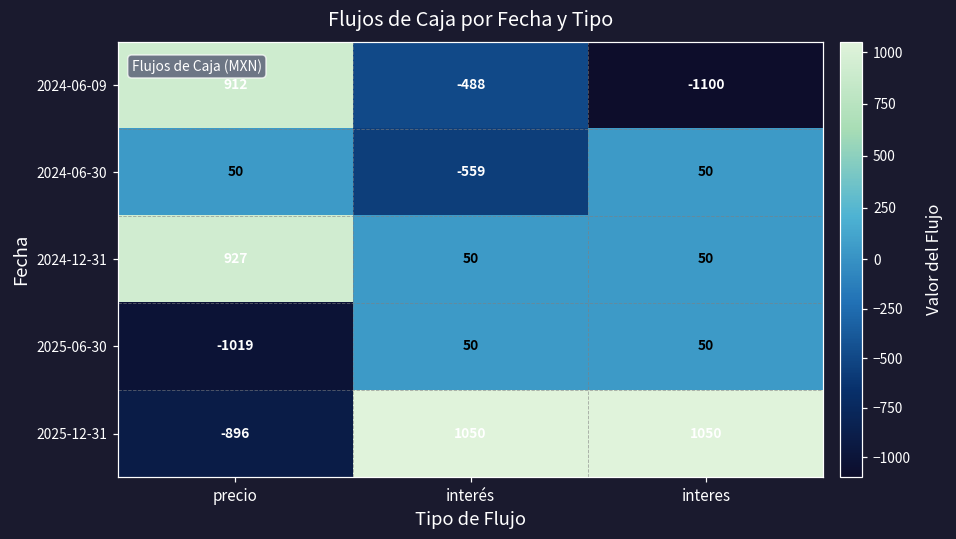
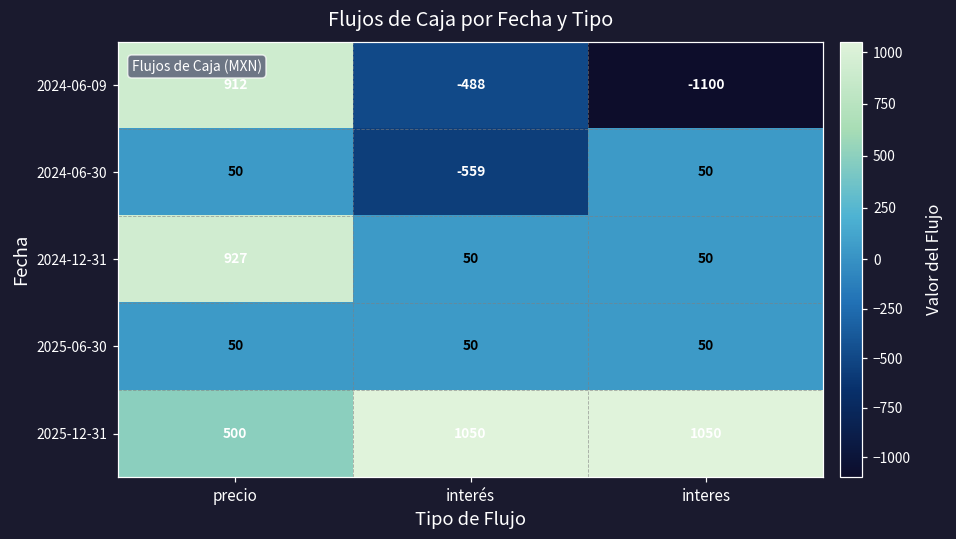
  {
    "2024-06-09": {
      "precio": 912,
      "interés": -488,
      "interes": -1100
    },
    "2024-06-30": {
      "precio": 50,
      "interés": -559,
      "interes": 50
    },
    "2024-12-31": {
      "interés": 50,
      "interes": 50
    },
    "2025-06-30": {
-     "precio": -1019,
+     "precio": 50,
      "interés": 50,
      "interes": 50
    },
    "2025-12-31": {
-     "precio": -896
+     "precio": 500
    }
  }
